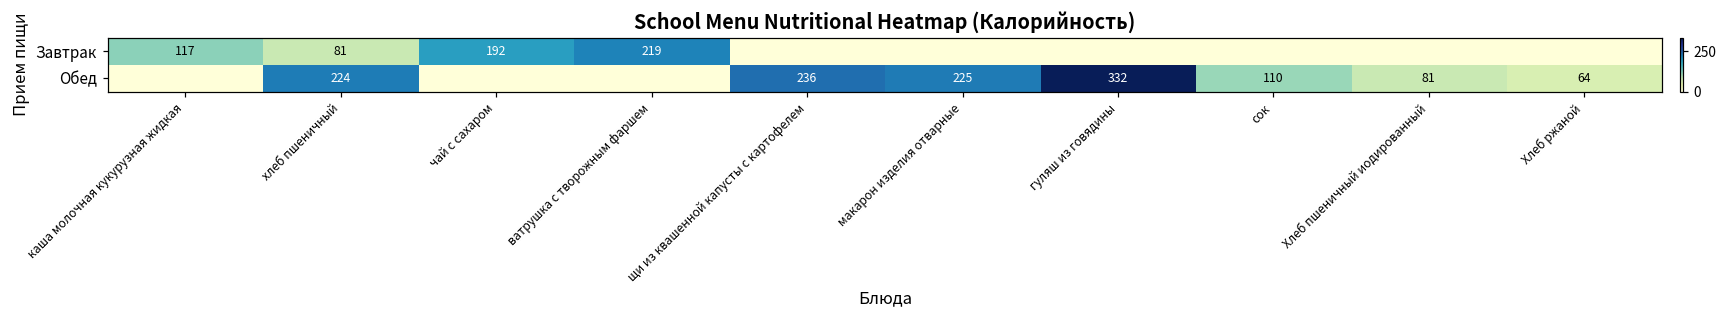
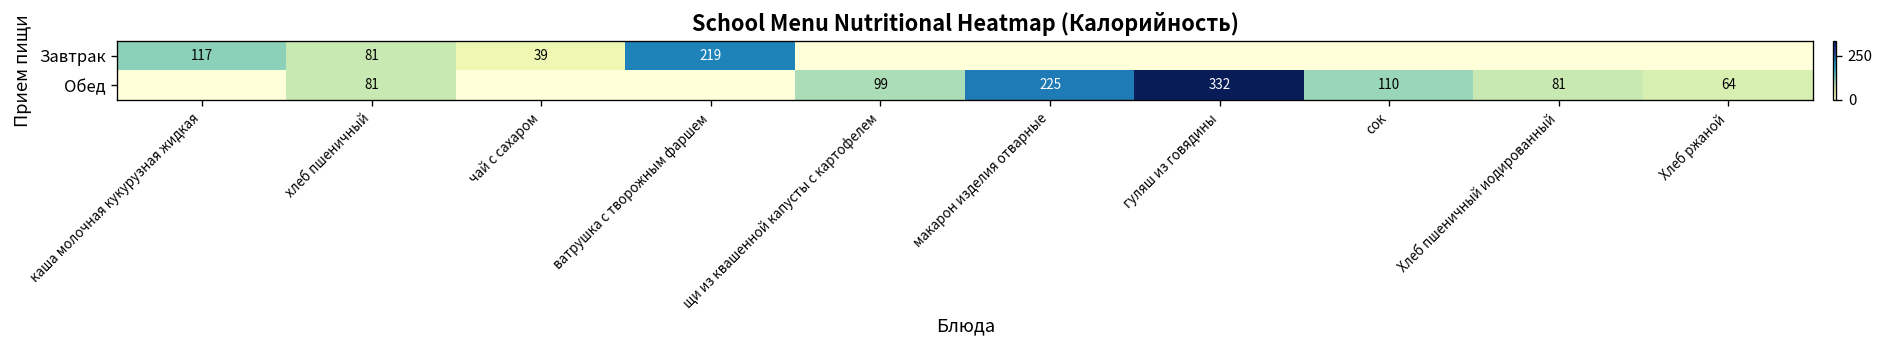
  {
    "Завтрак": {
      "каша молочная кукурузная жидкая": 117,
      "хлеб пшеничный": 81,
-     "чай с сахаром": 192,
+     "чай с сахаром": 39,
      "ватрушка с творожным фаршем": 219
    },
    "Обед": {
-     "хлеб пшеничный": 224,
-     "щи из квашенной капусты с картофелем": 236,
+     "хлеб пшеничный": 81,
+     "щи из квашенной капусты с картофелем": 99,
      "макарон изделия отварные": 225,
      "гуляш из говядины": 332,
      "сок": 110,
      "Хлеб пшеничный иодированный": 81,
      "Хлеб ржаной": 64
    }
  }
